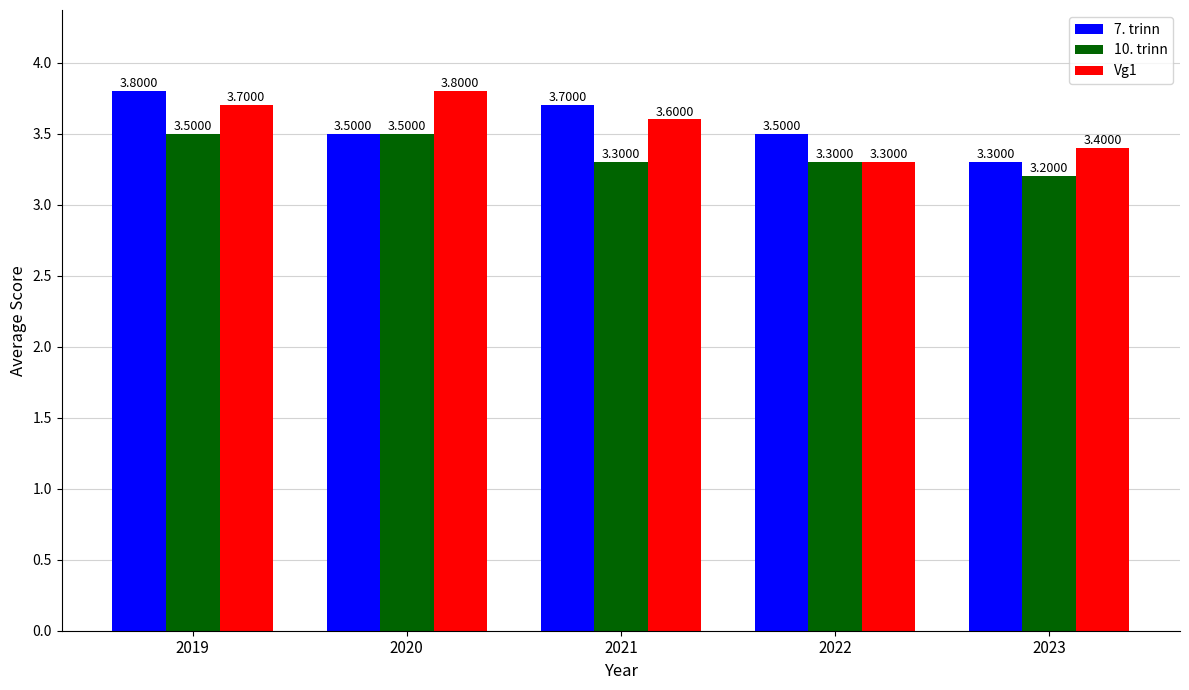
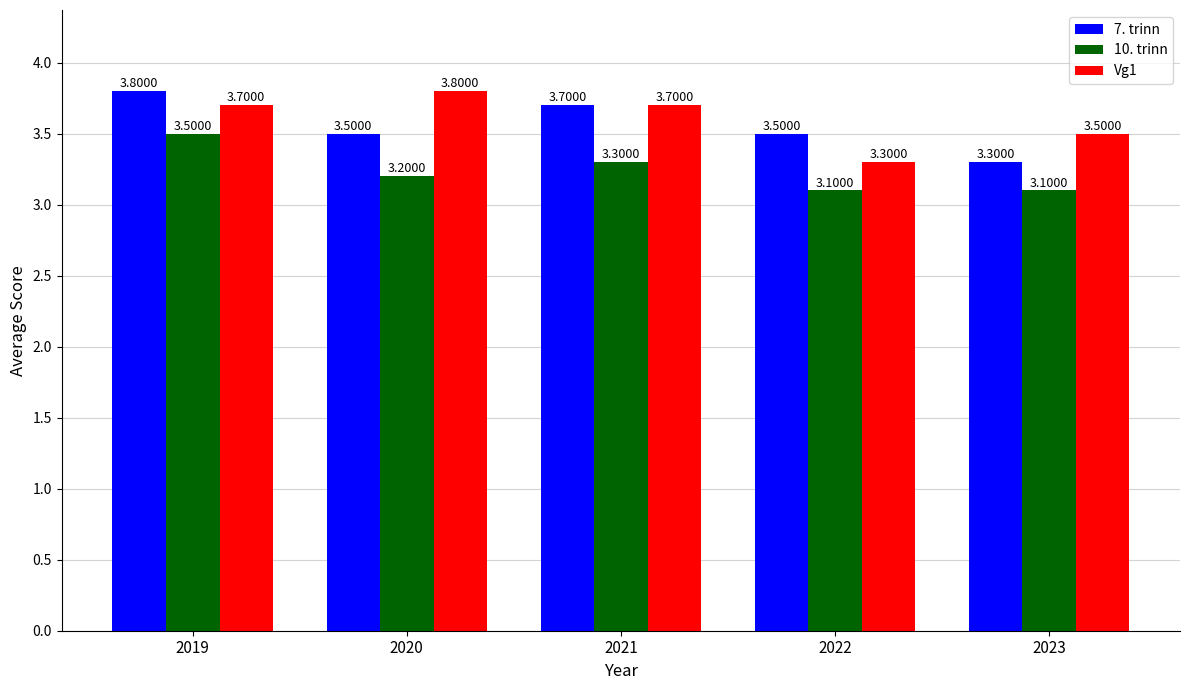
  {
    "7. trinn": {
      "2019": 3.8000,
      "2020": 3.5000,
      "2021": 3.7000,
      "2022": 3.5000,
      "2023": 3.3000
    },
    "10. trinn": {
      "2019": 3.5000,
-     "2020": 3.5000,
+     "2020": 3.2000,
      "2021": 3.3000,
-     "2022": 3.3000,
-     "2023": 3.2000
+     "2022": 3.1000,
+     "2023": 3.1000
    },
    "Vg1": {
      "2019": 3.7000,
      "2020": 3.8000,
-     "2021": 3.6000,
+     "2021": 3.7000,
      "2022": 3.3000,
-     "2023": 3.4000
+     "2023": 3.5000
    }
  }
